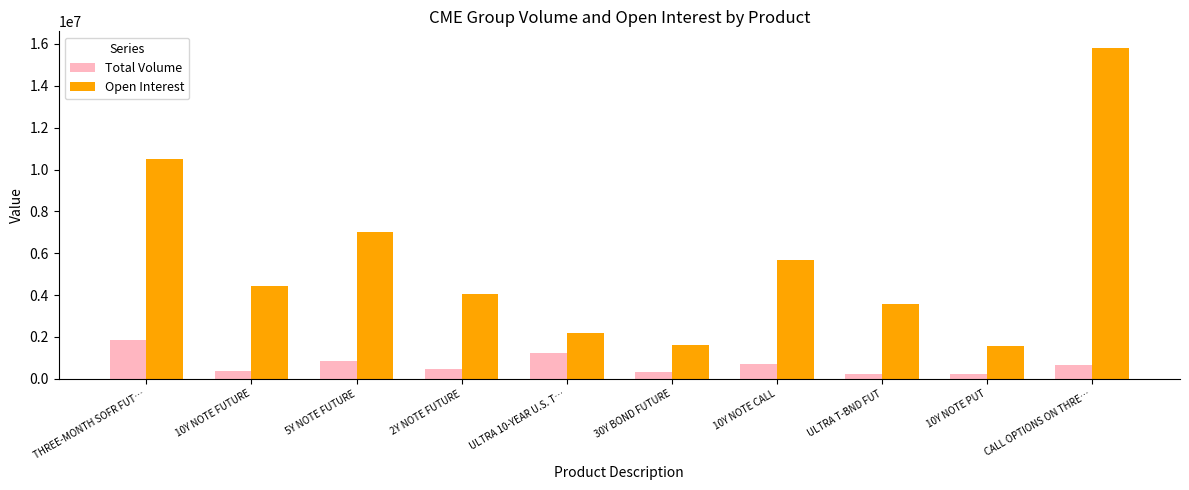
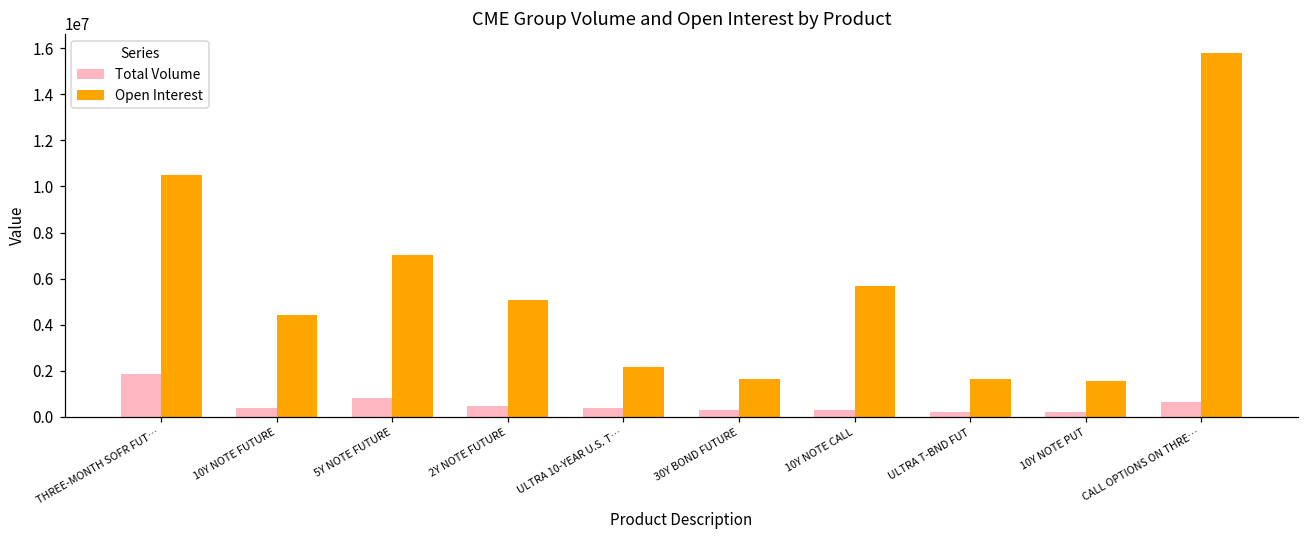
  {
    "Total Volume": {
      "THREE-MONTH SOFR FUT…": 1800000,
      "10Y NOTE FUTURE": 400000,
      "5Y NOTE FUTURE": 800000,
      "2Y NOTE FUTURE": 500000,
-     "ULTRA 10-YEAR U.S. T…": 1200000,
+     "ULTRA 10-YEAR U.S. T…": 400000,
      "30Y BOND FUTURE": 300000,
-     "10Y NOTE CALL": 700000,
+     "10Y NOTE CALL": 300000,
      "ULTRA T-BND FUT": 200000,
      "10Y NOTE PUT": 200000,
      "CALL OPTIONS ON THRE…": 600000
    },
    "Open Interest": {
      "THREE-MONTH SOFR FUT…": 10500000,
      "10Y NOTE FUTURE": 4400000,
      "5Y NOTE FUTURE": 7000000,
-     "2Y NOTE FUTURE": 4100000,
+     "2Y NOTE FUTURE": 5100000,
      "ULTRA 10-YEAR U.S. T…": 2200000,
      "30Y BOND FUTURE": 1600000,
      "10Y NOTE CALL": 5700000,
-     "ULTRA T-BND FUT": 3600000,
+     "ULTRA T-BND FUT": 1700000,
      "10Y NOTE PUT": 1600000,
      "CALL OPTIONS ON THRE…": 15800000
    }
  }
